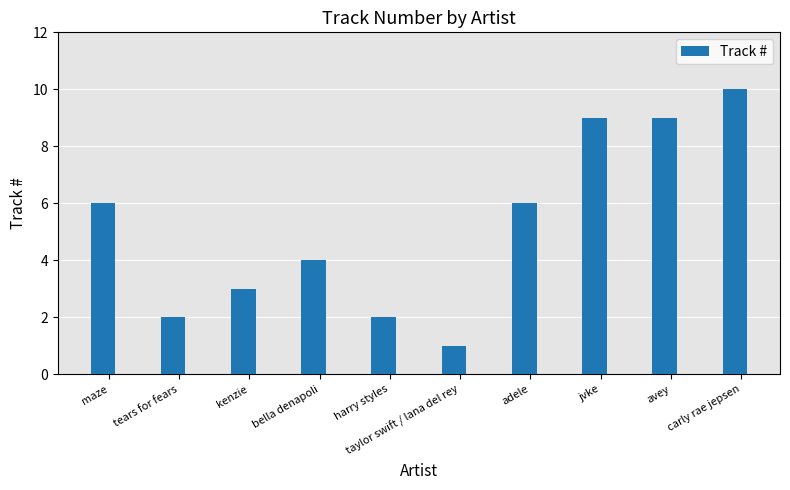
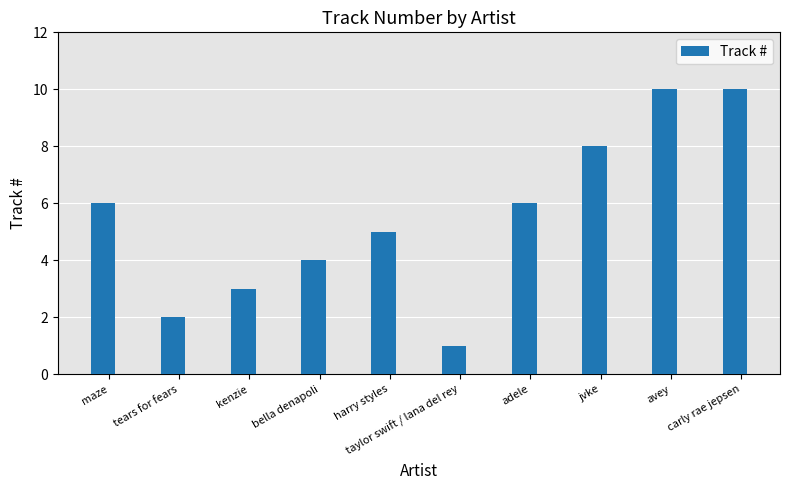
  {
    "maze": 6,
    "tears for fears": 2,
    "kenzie": 3,
    "bella denapoli": 4,
-   "harry styles": 2,
+   "harry styles": 5,
    "taylor swift / lana del rey": 1,
    "adele": 6,
-   "jvke": 9,
-   "avey": 9,
+   "jvke": 8,
+   "avey": 10,
    "carly rae jepsen": 10
  }
